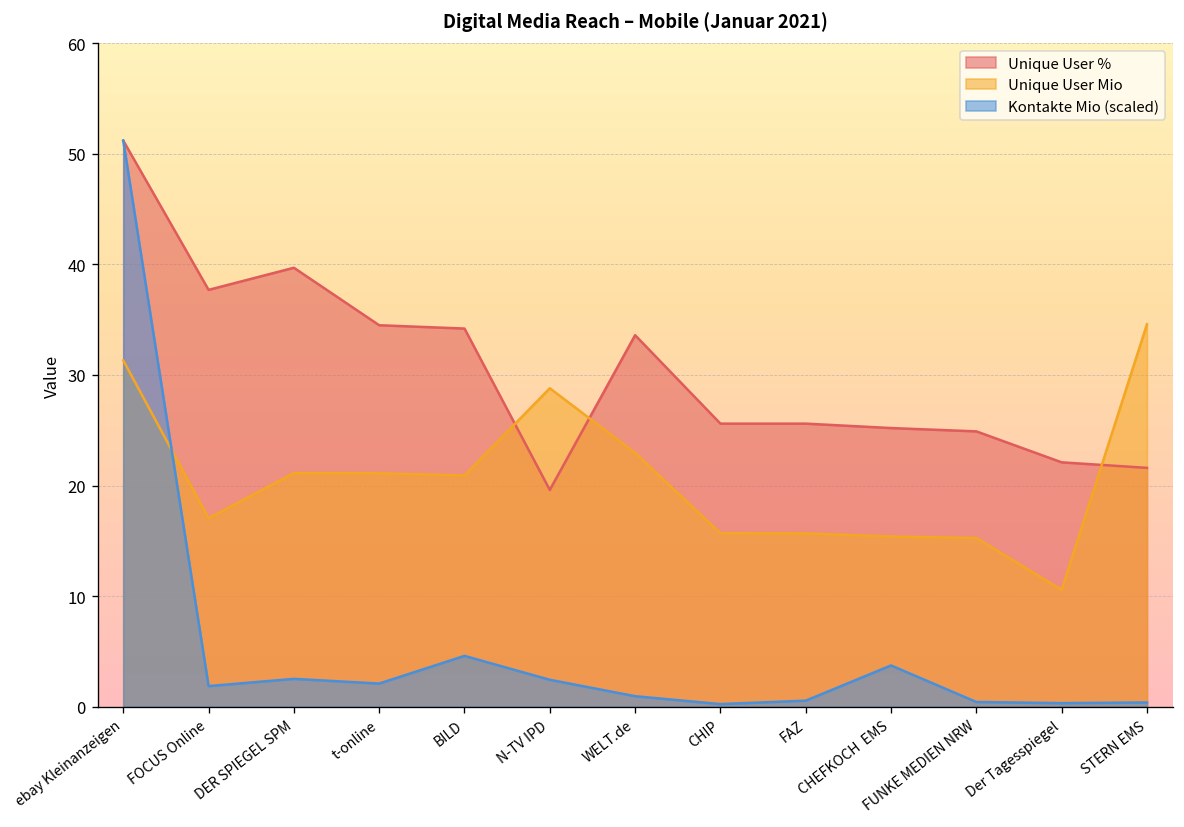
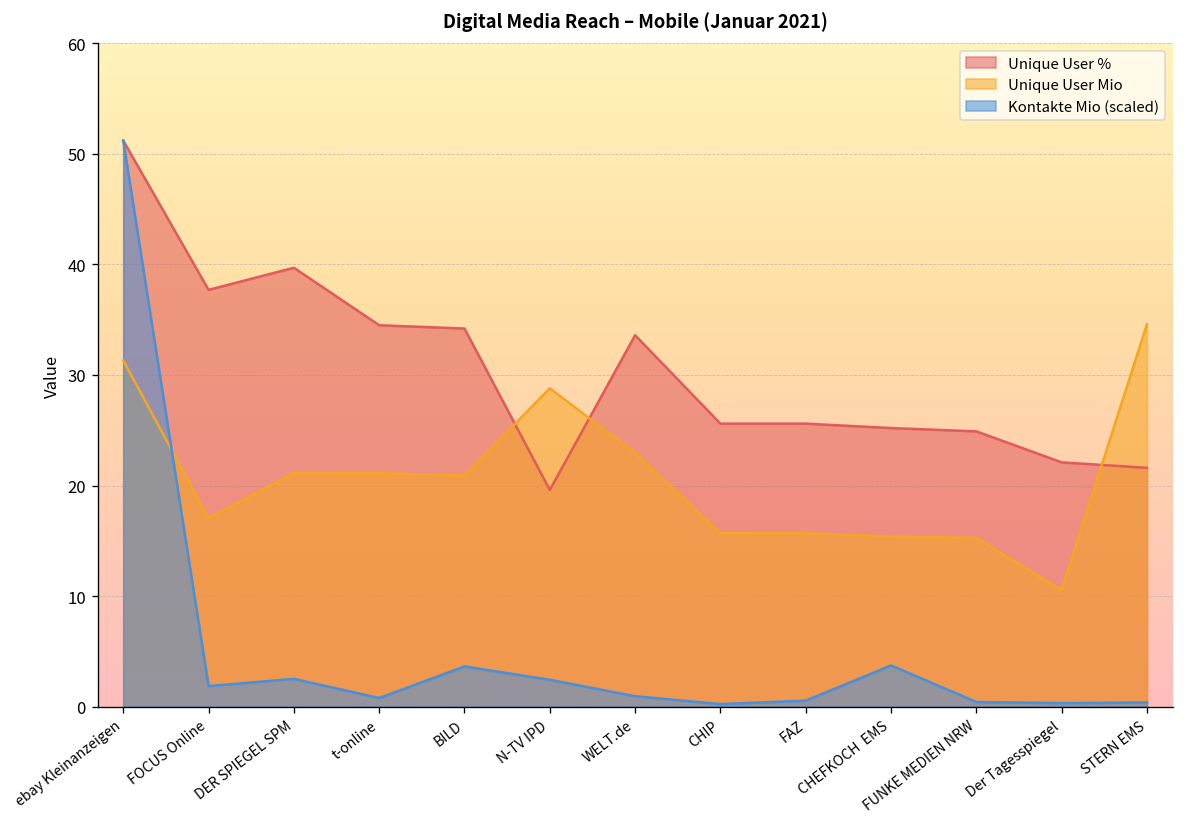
  {
    "Unique User %": {
      "FOCUS Online": 38,
      "DER SPIEGEL SPM": 40,
      "t-online": 35,
      "BILD": 34,
      "N-TV IPD": 20,
      "WELT.de": 34,
      "CHIP": 26,
      "FAZ": 26,
      "CHEFKOCH EMS": 25,
      "FUNKE MEDIEN NRW": 25,
      "Der Tagesspiegel": 22,
      "STERN EMS": 22
    },
    "Unique User Mio": {
      "ebay Kleinanzeigen": 31,
      "FOCUS Online": 17,
      "DER SPIEGEL SPM": 21,
      "t-online": 21,
      "BILD": 21,
      "N-TV IPD": 29,
      "WELT.de": 23,
      "CHIP": 16,
      "FAZ": 16,
      "CHEFKOCH EMS": 15,
      "FUNKE MEDIEN NRW": 15,
      "Der Tagesspiegel": 11,
      "STERN EMS": 35
    },
    "Kontakte Mio (scaled)": {
      "FOCUS Online": 2,
      "DER SPIEGEL SPM": 3,
-     "t-online": 2,
-     "BILD": 5,
+     "t-online": 1,
+     "BILD": 4,
      "N-TV IPD": 2,
      "WELT.de": 1,
      "CHIP": 0,
      "FAZ": 1,
      "CHEFKOCH EMS": 4,
      "FUNKE MEDIEN NRW": 0,
      "Der Tagesspiegel": 0,
      "STERN EMS": 0
    }
  }
